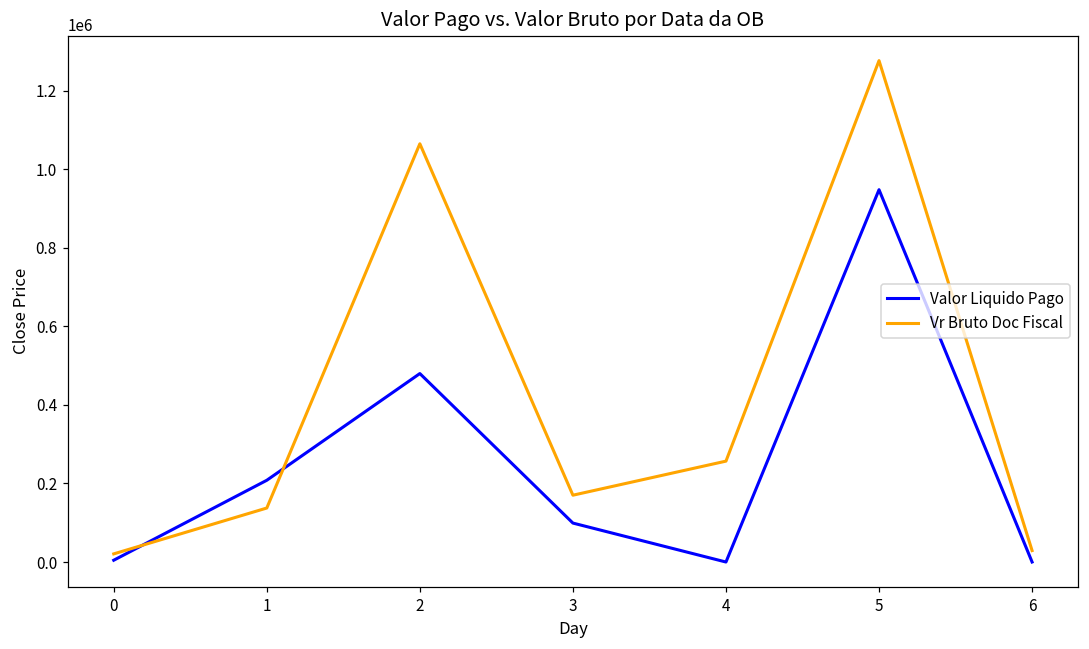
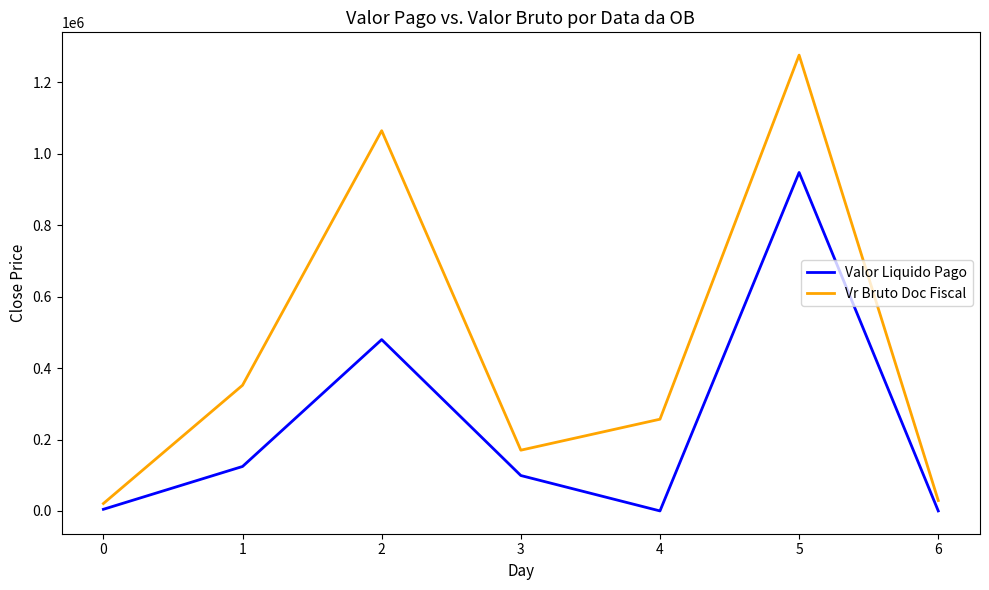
  {
    "Valor Liquido Pago": {
      "0": 0,
-     "1": 210000,
+     "1": 120000,
      "2": 480000,
      "3": 100000,
      "4": 0,
      "5": 950000,
      "6": 0
    },
    "Vr Bruto Doc Fiscal": {
      "0": 20000,
-     "1": 140000,
+     "1": 350000,
      "2": 1060000,
      "3": 170000,
      "4": 260000,
      "5": 1280000,
      "6": 30000
    }
  }
